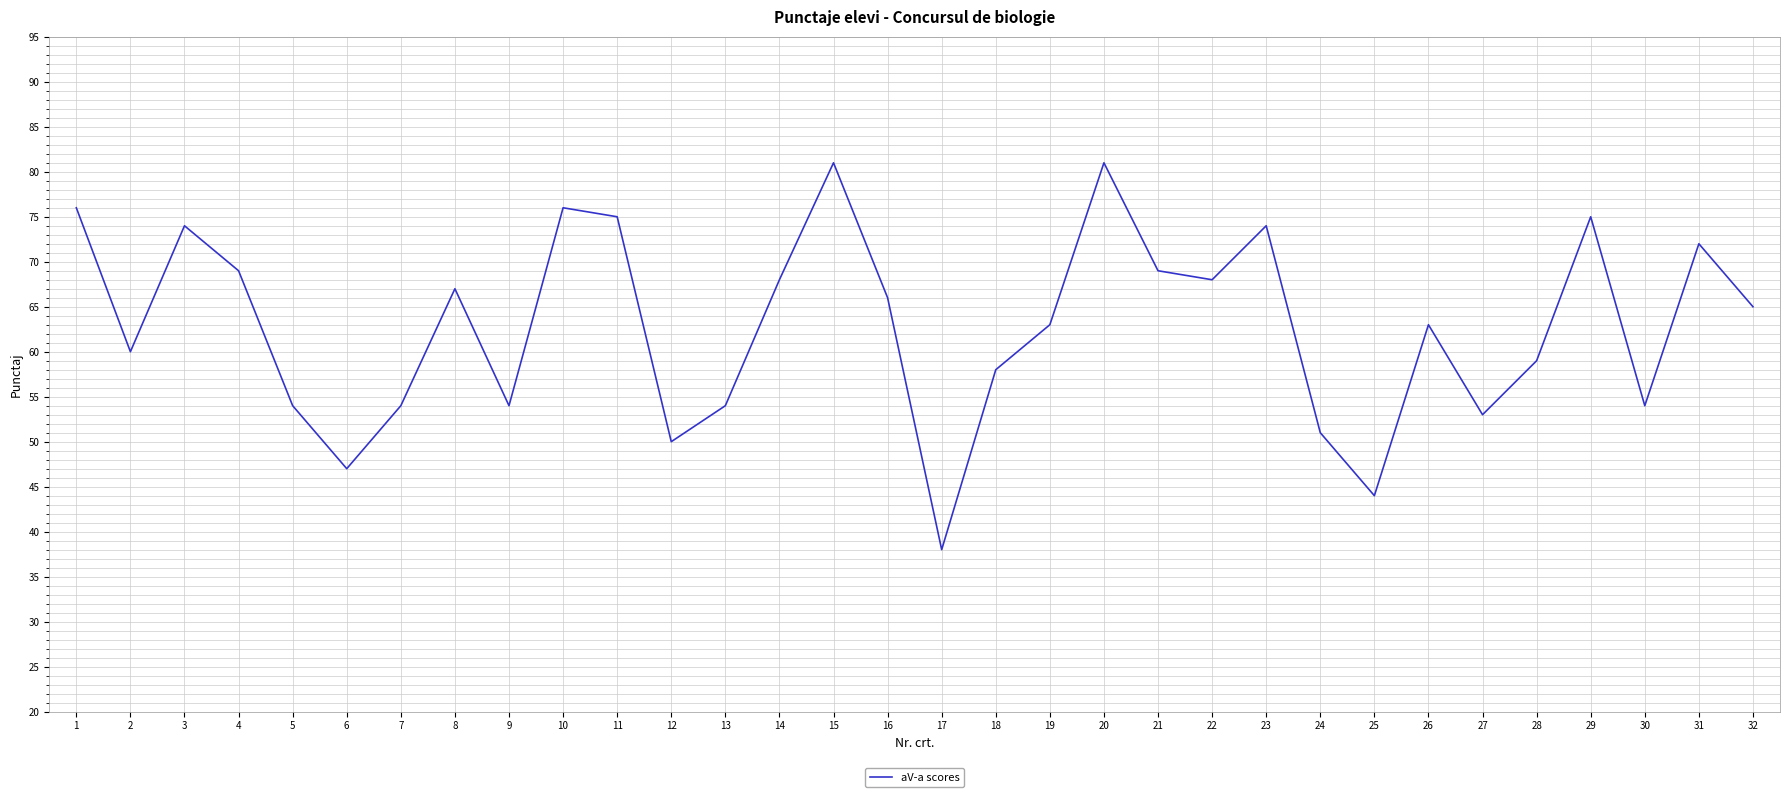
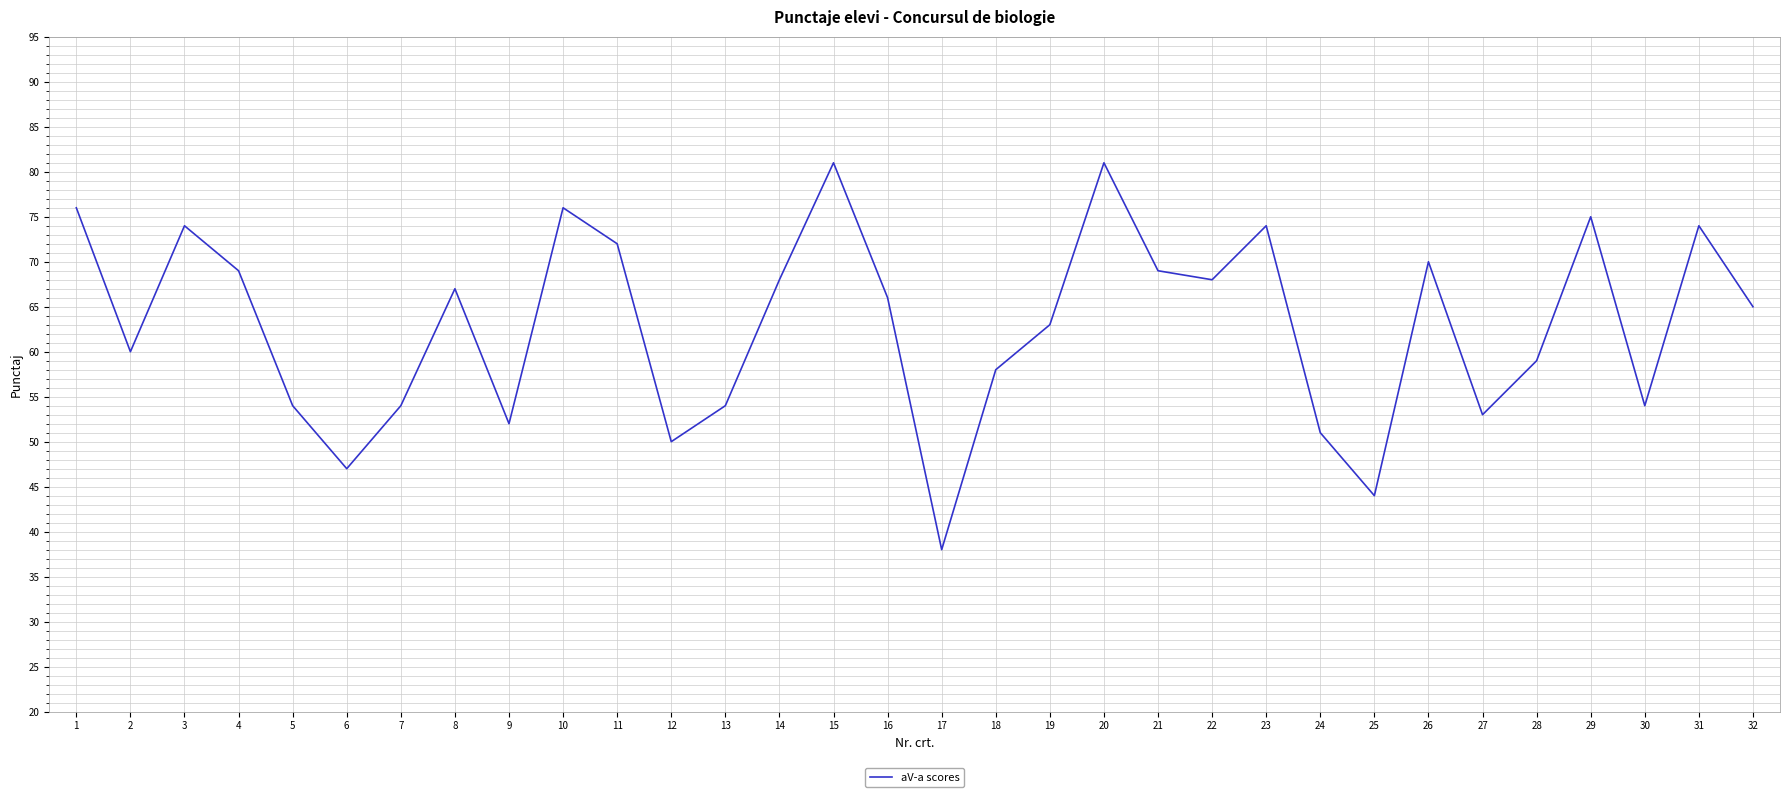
  {
    "1": 76,
    "2": 60,
    "3": 74,
    "4": 69,
    "5": 54,
    "6": 47,
    "7": 54,
    "8": 67,
-   "9": 54,
+   "9": 52,
    "10": 76,
-   "11": 75,
+   "11": 72,
    "12": 50,
    "13": 54,
    "14": 68,
    "15": 81,
    "16": 66,
    "17": 38,
    "18": 58,
    "19": 63,
    "20": 81,
    "21": 69,
    "22": 68,
    "23": 74,
    "24": 51,
    "25": 44,
-   "26": 63,
+   "26": 70,
    "27": 53,
    "28": 59,
    "29": 75,
    "30": 54,
-   "31": 72,
+   "31": 74,
    "32": 65
  }
